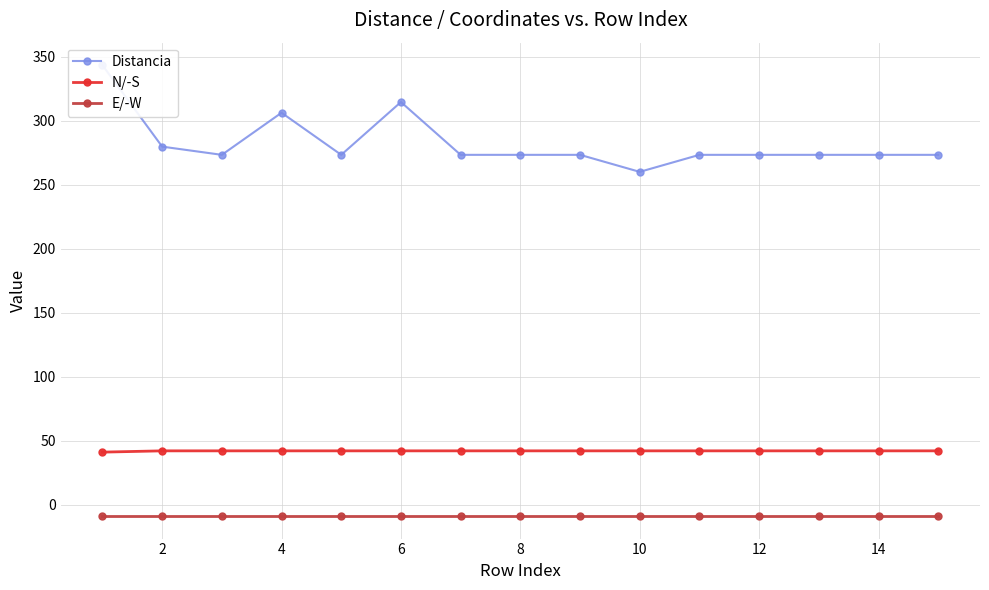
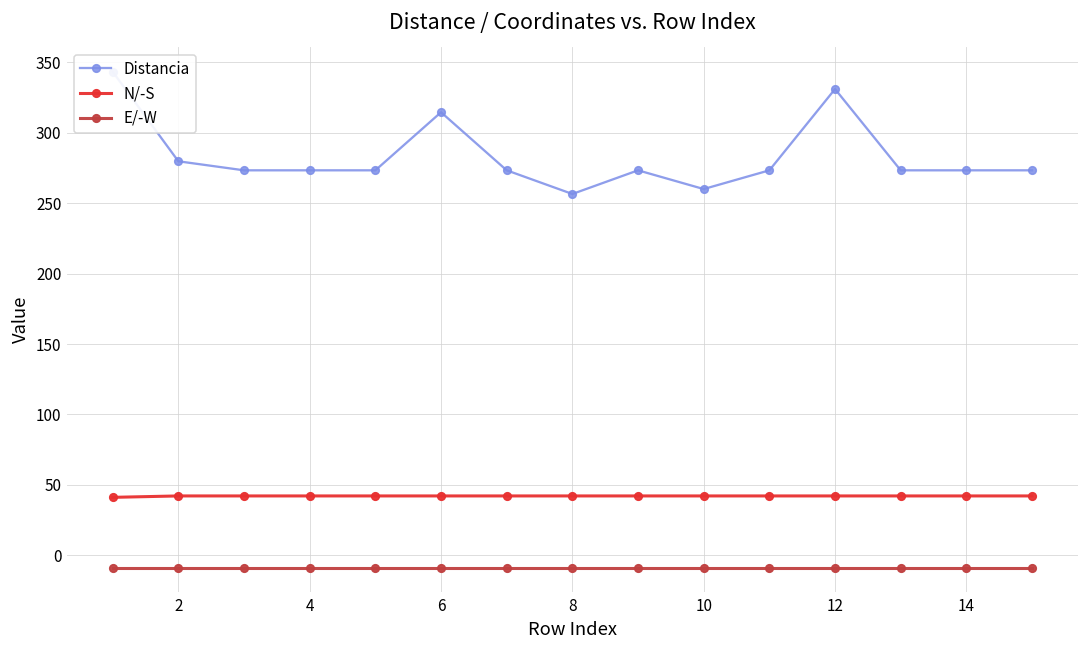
  {
    "Distancia": {
      "2": 280,
-     "4": 306,
+     "4": 273,
      "6": 315,
-     "8": 273,
+     "8": 256,
      "10": 260,
-     "12": 273,
+     "12": 331,
      "14": 273
    }
  }
